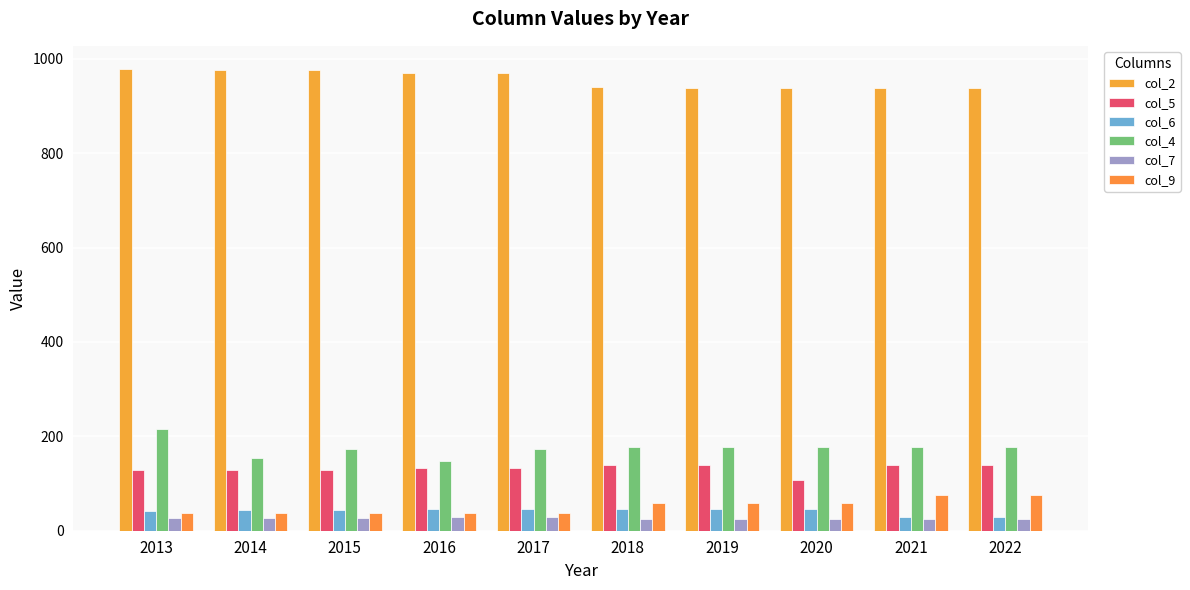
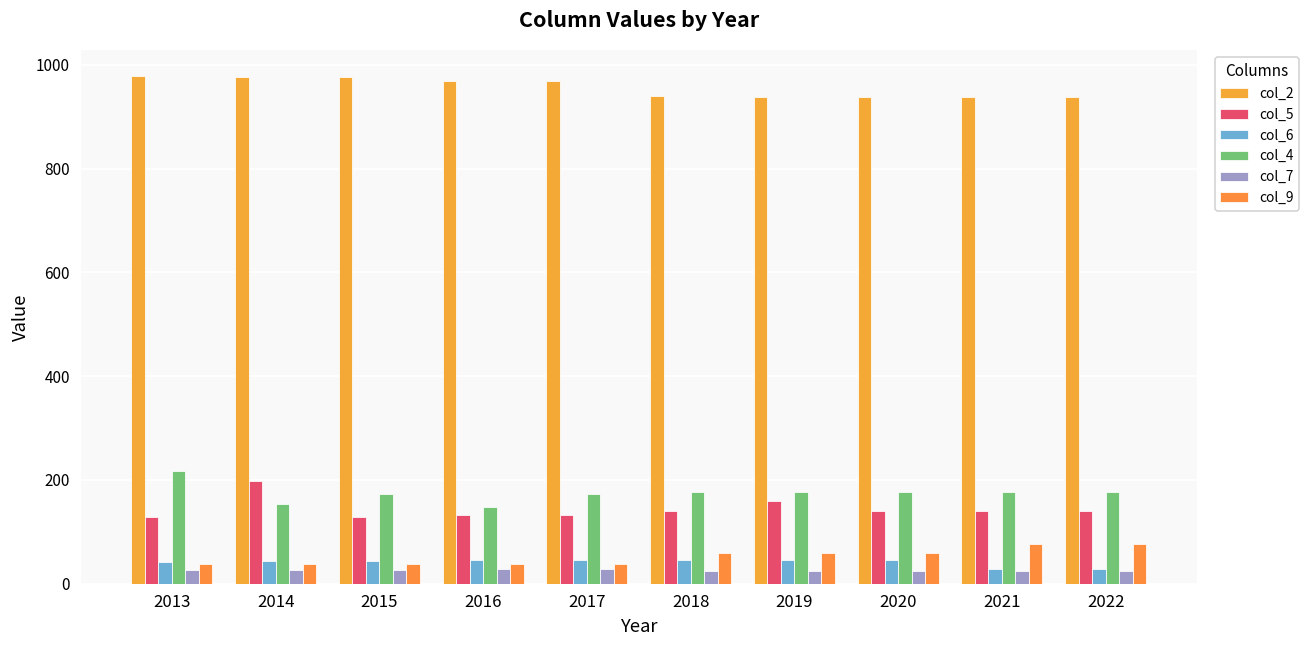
  {
    "col_5": {
      "2013": 130,
-     "2014": 130,
+     "2014": 200,
      "2015": 130,
      "2016": 130,
      "2017": 130,
      "2018": 140,
-     "2019": 140,
-     "2020": 110,
+     "2019": 160,
+     "2020": 140,
      "2021": 140,
      "2022": 140
    },
    "col_4": {
      "2013": 220,
      "2014": 150,
      "2015": 170,
      "2016": 150,
      "2017": 170,
      "2018": 180,
      "2019": 180,
      "2020": 180,
      "2021": 180,
      "2022": 180
    }
  }
